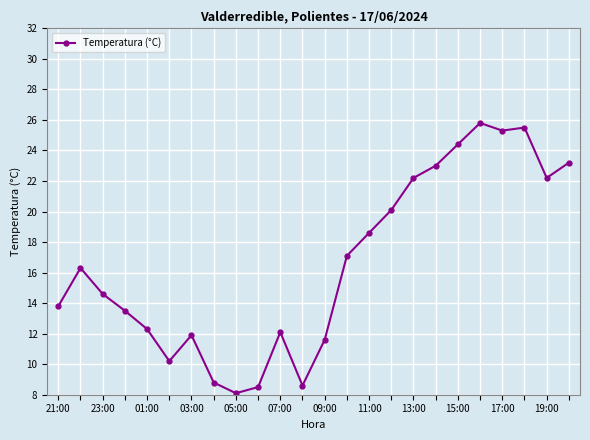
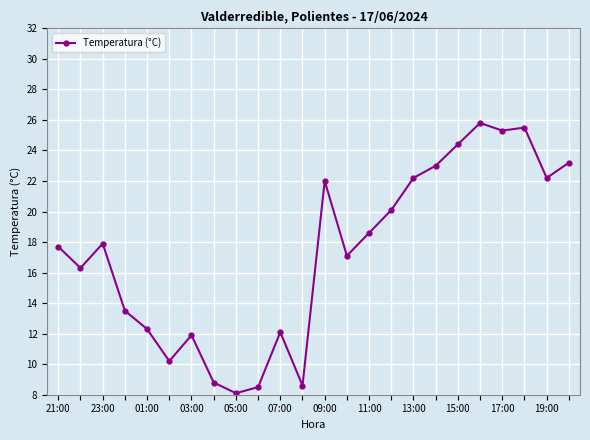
  {
-   "21:00": 13.8,
-   "23:00": 14.6,
+   "21:00": 17.7,
+   "23:00": 17.9,
    "01:00": 12.3,
    "03:00": 11.9,
    "05:00": 8.1,
    "07:00": 12.1,
-   "09:00": 11.6,
+   "09:00": 22.0,
    "11:00": 18.6,
    "13:00": 22.2,
    "15:00": 24.4,
    "17:00": 25.3,
    "19:00": 22.2
  }
